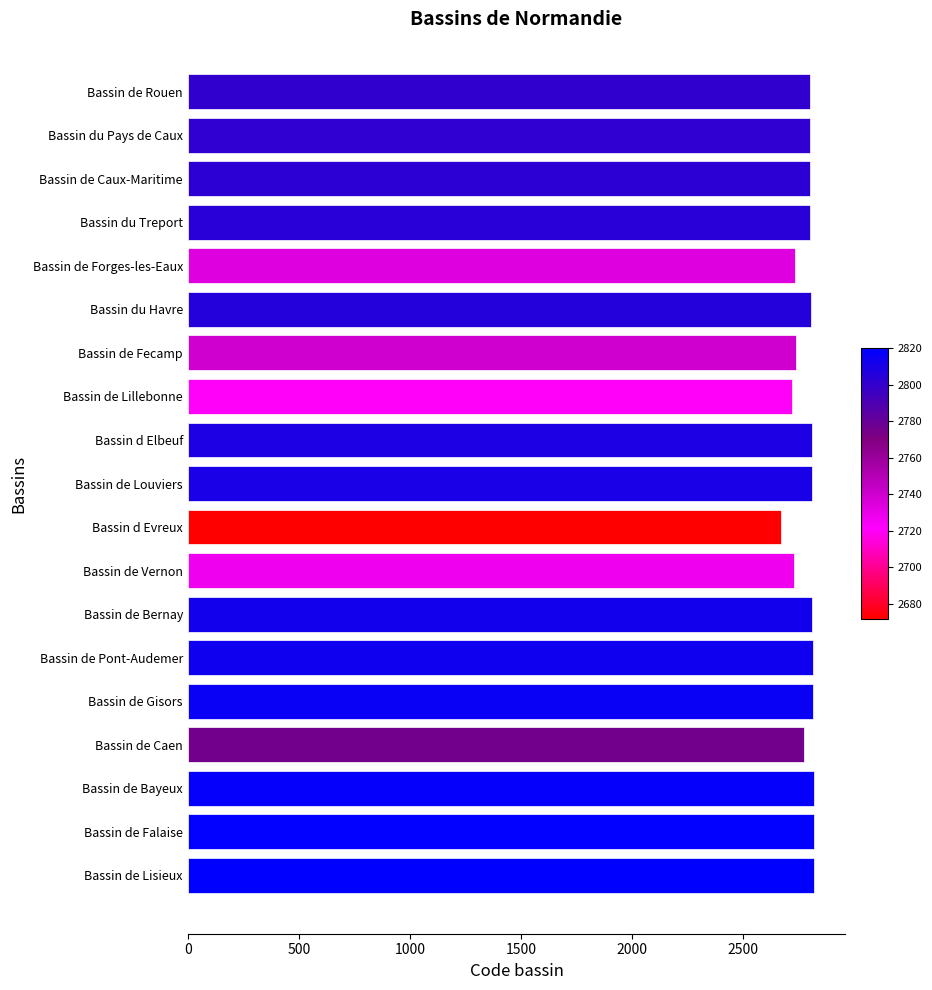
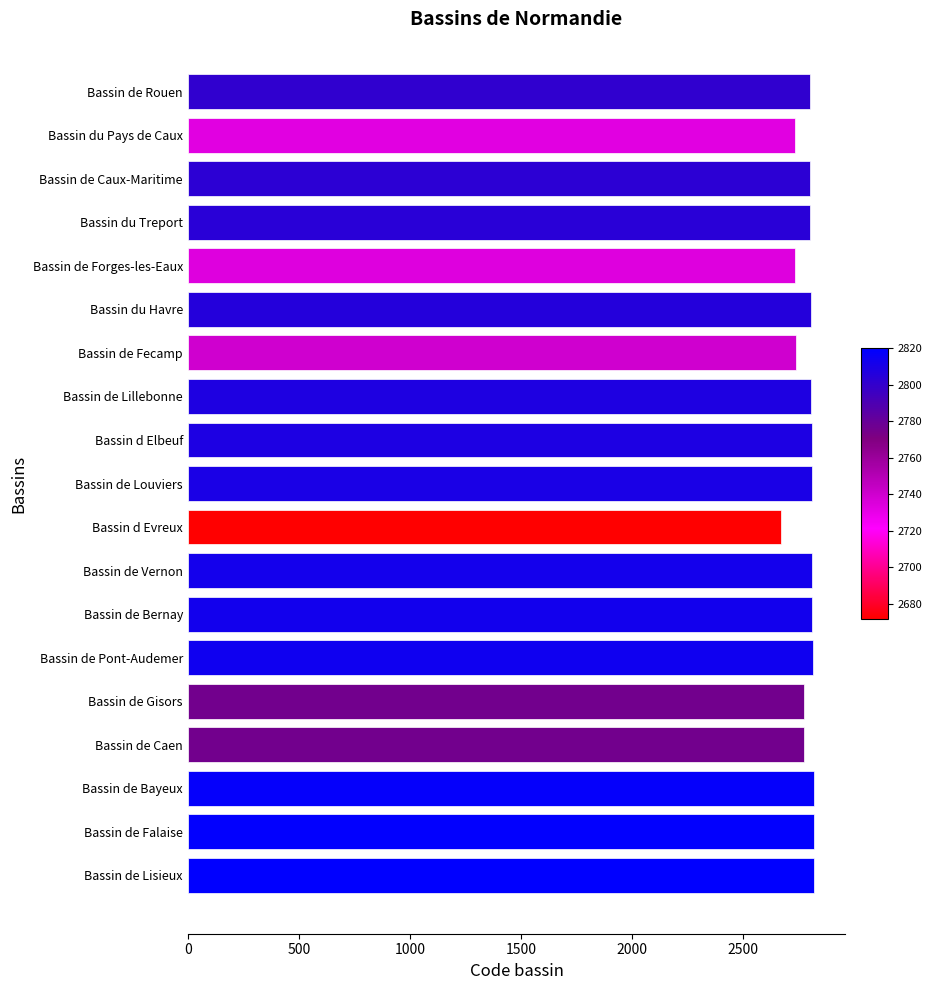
  {
    "Bassin de Rouen": 2800,
-   "Bassin du Pays de Caux": 2800,
+   "Bassin du Pays de Caux": 2730,
    "Bassin de Caux-Maritime": 2800,
    "Bassin du Treport": 2800,
    "Bassin de Forges-les-Eaux": 2730,
    "Bassin du Havre": 2810,
    "Bassin de Fecamp": 2740,
-   "Bassin de Lillebonne": 2720,
+   "Bassin de Lillebonne": 2810,
    "Bassin d Elbeuf": 2810,
    "Bassin de Louviers": 2810,
    "Bassin d Evreux": 2670,
-   "Bassin de Vernon": 2730,
+   "Bassin de Vernon": 2810,
    "Bassin de Bernay": 2810,
    "Bassin de Pont-Audemer": 2810,
-   "Bassin de Gisors": 2820,
+   "Bassin de Gisors": 2780,
    "Bassin de Caen": 2780,
    "Bassin de Bayeux": 2820,
    "Bassin de Falaise": 2820,
    "Bassin de Lisieux": 2820
  }
